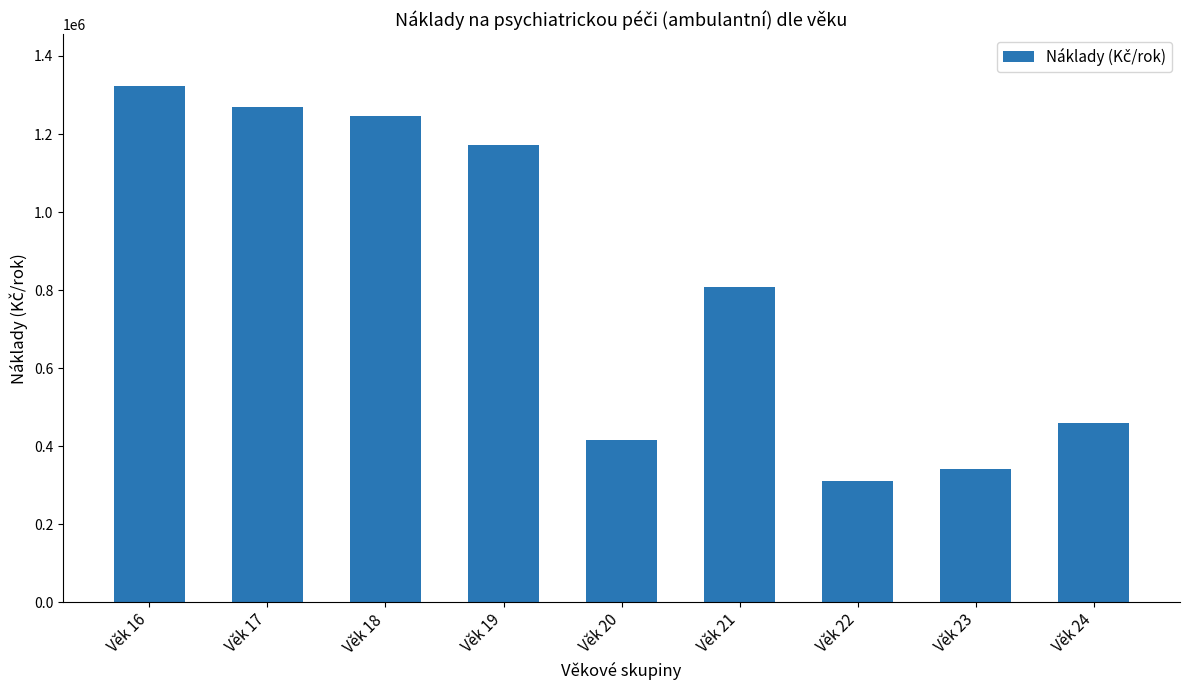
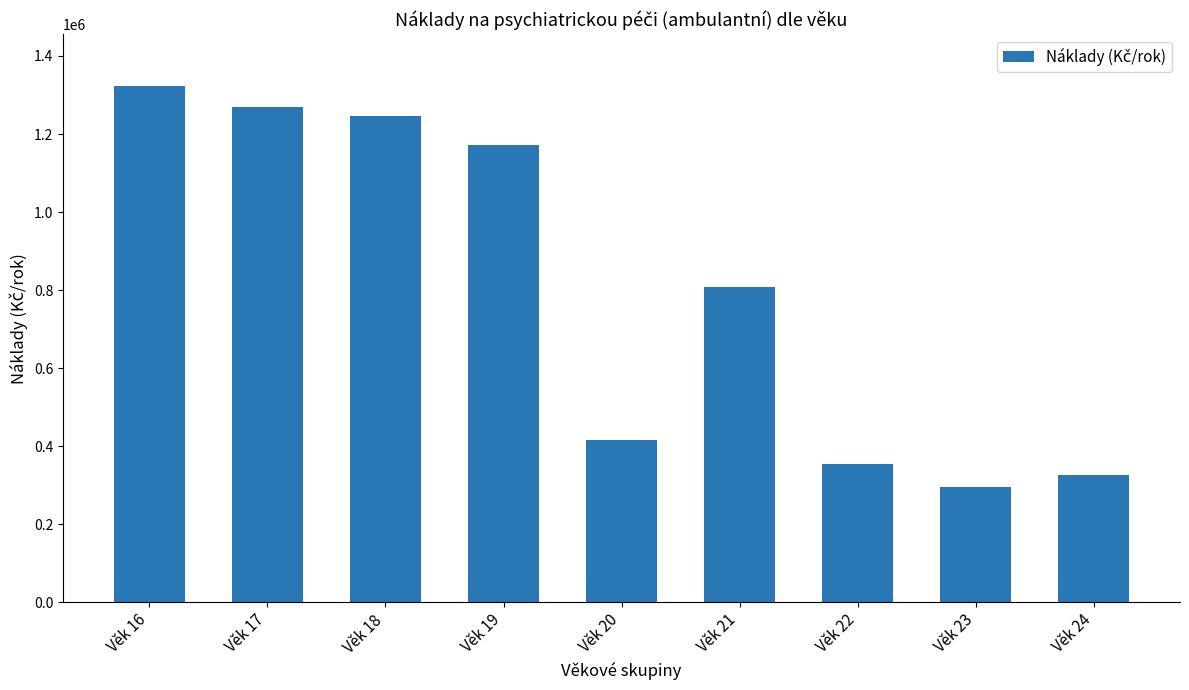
  {
    "Věk 16": 1320000,
    "Věk 17": 1270000,
    "Věk 18": 1250000,
    "Věk 19": 1170000,
    "Věk 20": 420000,
    "Věk 21": 810000,
-   "Věk 22": 310000,
-   "Věk 23": 340000,
-   "Věk 24": 460000
+   "Věk 22": 350000,
+   "Věk 23": 290000,
+   "Věk 24": 330000
  }
